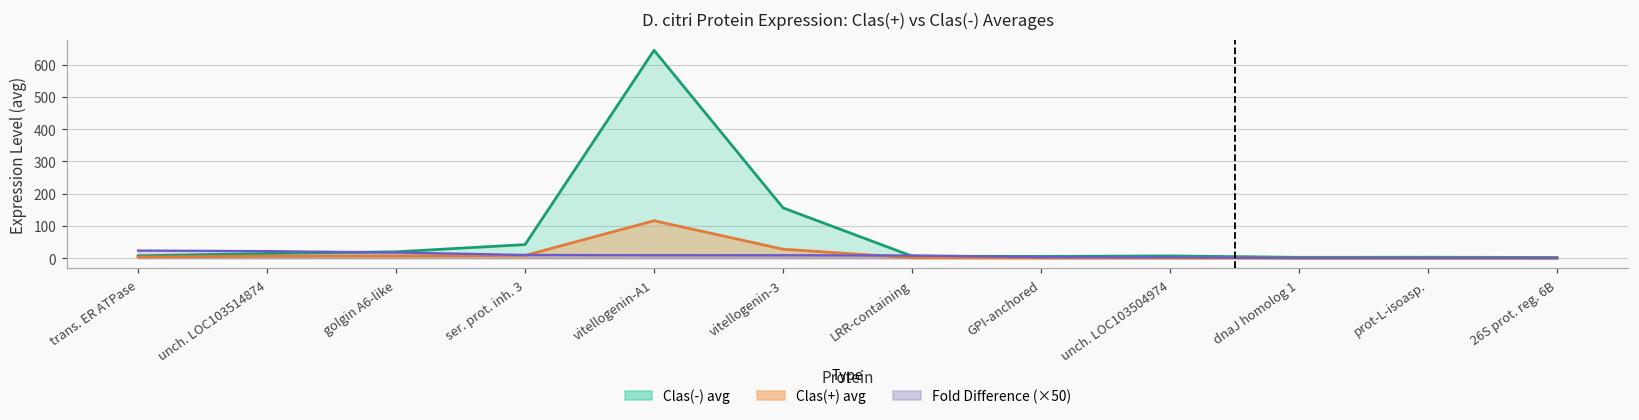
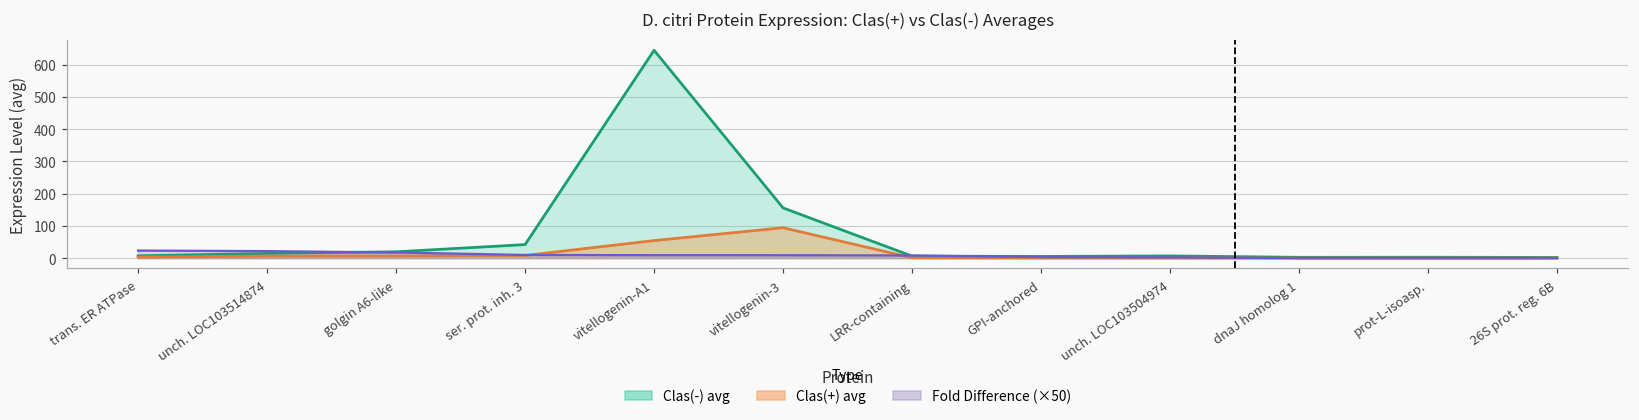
  {
    "Clas(+) avg": {
      "golgin A6-like": 10,
-     "vitellogenin-A1": 120,
-     "vitellogenin-3": 30
+     "vitellogenin-A1": 50,
+     "vitellogenin-3": 90
    }
  }
